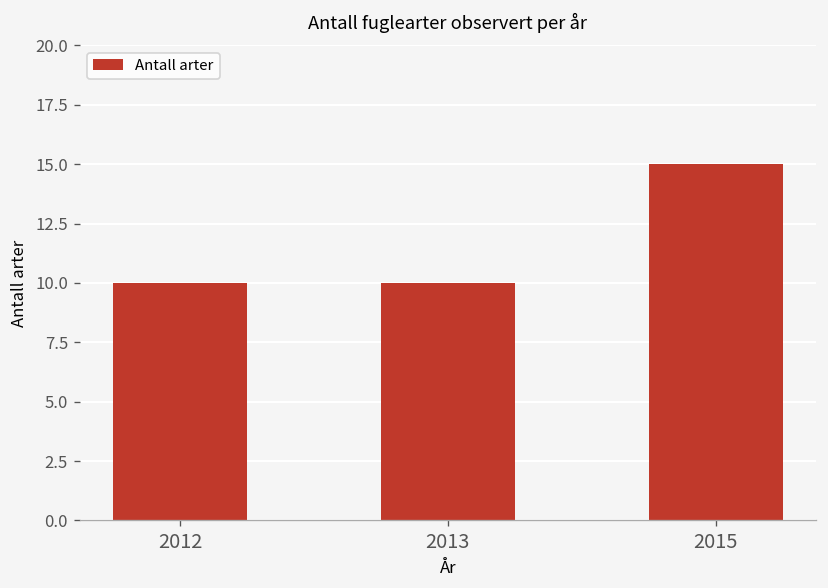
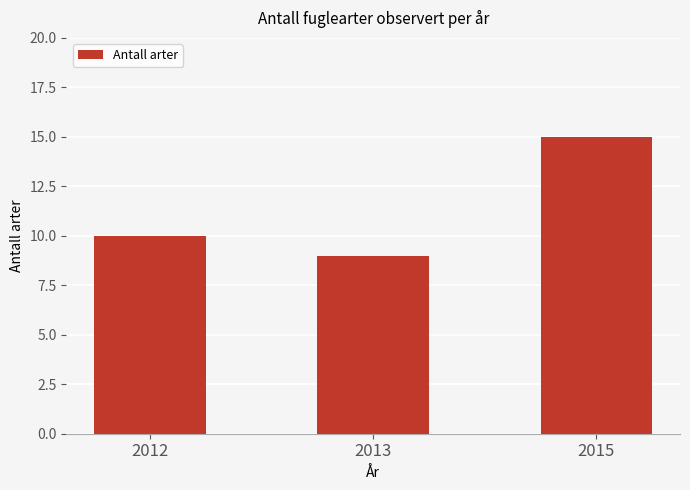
  {
    "2012": 10,
-   "2013": 10,
+   "2013": 9,
    "2015": 15
  }
